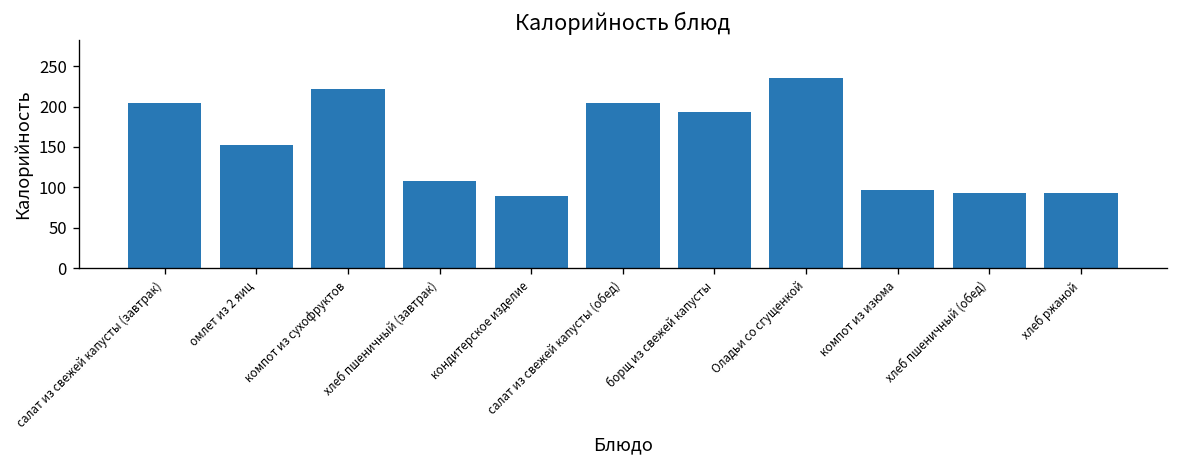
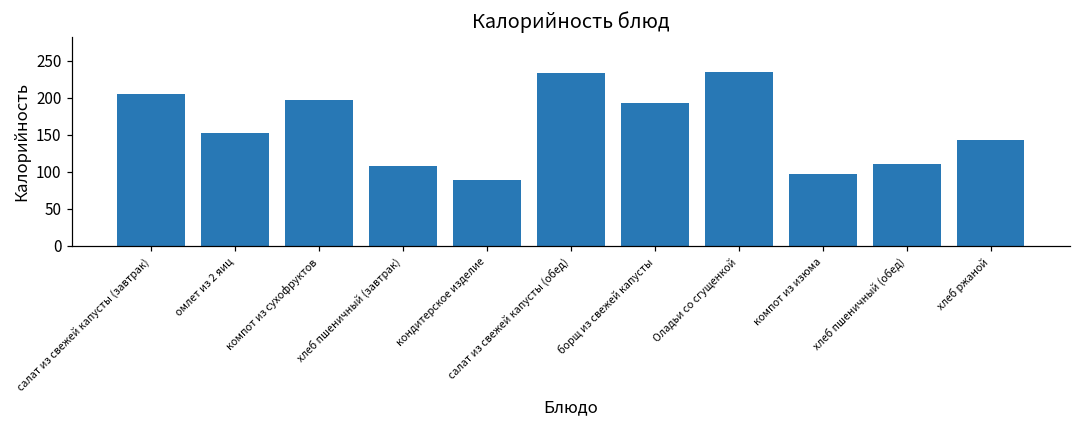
  {
    "салат из свежей капусты (завтрак)": 210,
    "омлет из 2 яиц": 150,
-   "компот из сухофруктов": 220,
+   "компот из сухофруктов": 200,
    "хлеб пшеничный (завтрак)": 110,
    "кондитерское изделие": 90,
-   "салат из свежей капусты (обед)": 210,
+   "салат из свежей капусты (обед)": 230,
    "борщ из свежей капусты": 190,
    "Оладьи со сгущенкой": 240,
    "компот из изюма": 100,
-   "хлеб пшеничный (обед)": 90,
-   "хлеб ржаной": 90
+   "хлеб пшеничный (обед)": 110,
+   "хлеб ржаной": 140
  }
